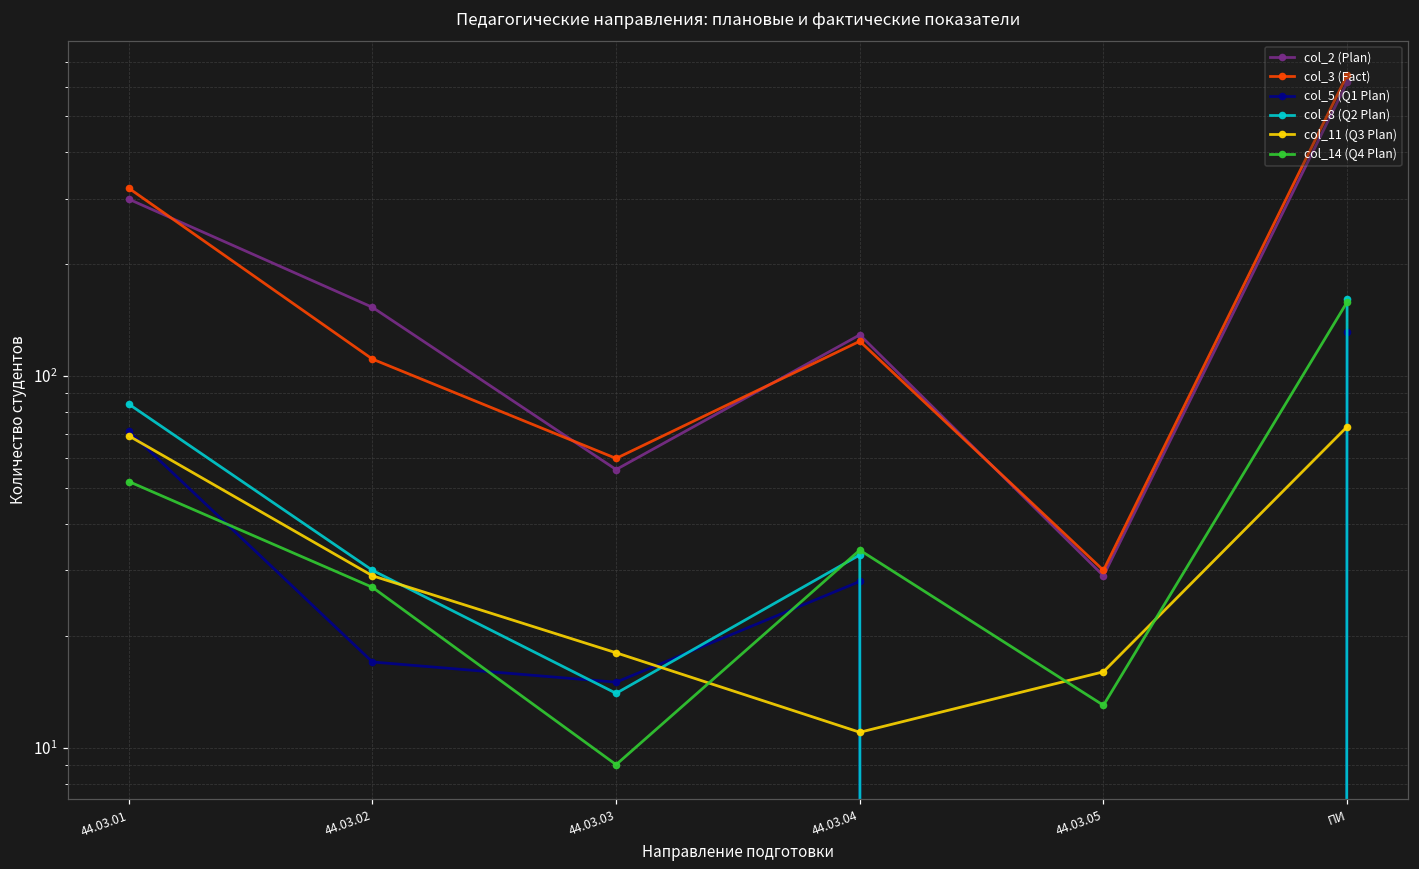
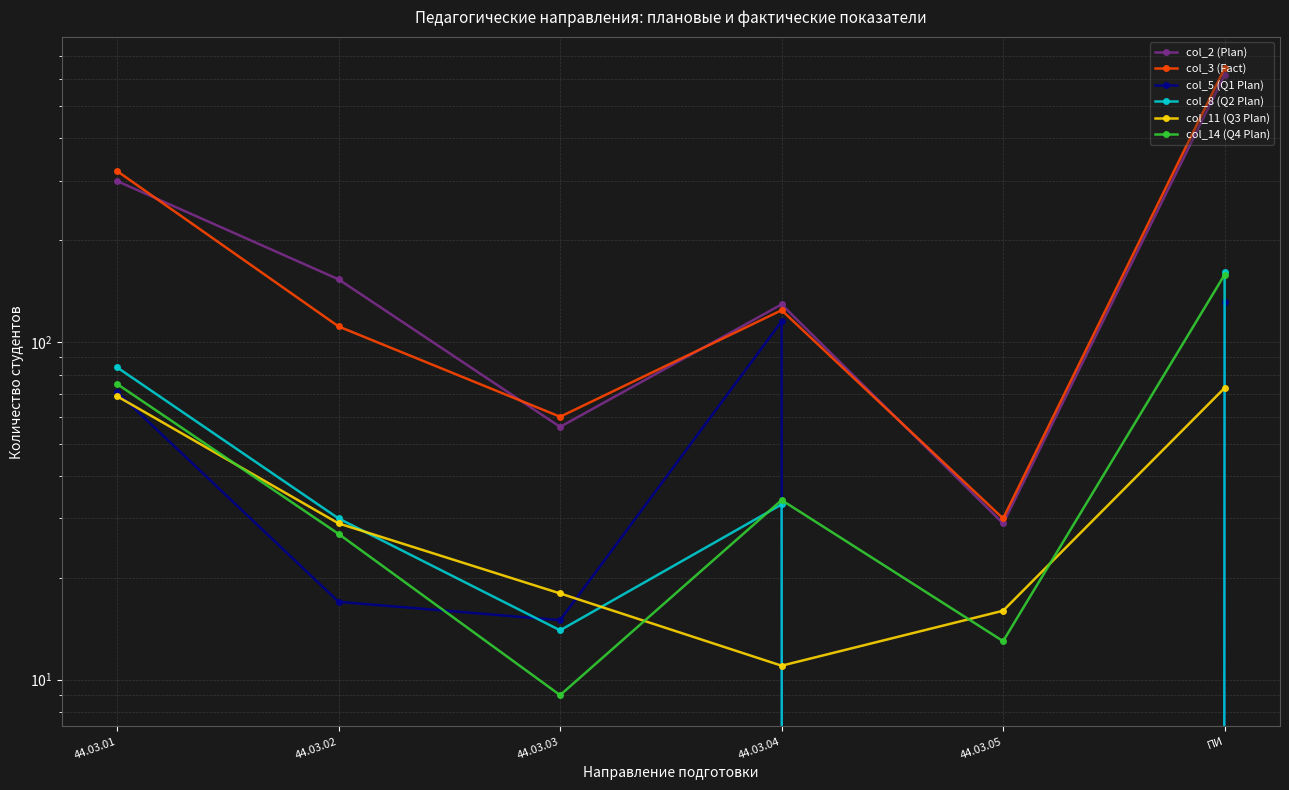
  {
    "col_2 (Plan)": {
      "44.03.01": 300,
      "44.03.02": 150,
      "44.03.03": 56,
      "44.03.04": 129,
      "44.03.05": 29
    },
    "col_3 (Fact)": {
      "44.03.01": 320,
      "44.03.02": 111,
      "44.03.03": 60,
      "44.03.04": 124,
      "44.03.05": 30
    },
    "col_5 (Q1 Plan)": {
      "44.03.01": 71,
      "44.03.02": 17,
      "44.03.03": 15,
-     "44.03.04": 28,
+     "44.03.04": 115,
      "ПИ": 131
    },
    "col_8 (Q2 Plan)": {
      "44.03.01": 84,
      "44.03.02": 30,
      "44.03.03": 14,
      "44.03.04": 33,
      "ПИ": 160
    },
    "col_11 (Q3 Plan)": {
      "44.03.01": 69,
      "44.03.02": 29,
      "44.03.03": 18,
      "44.03.04": 11,
      "44.03.05": 16,
      "ПИ": 73
    },
    "col_14 (Q4 Plan)": {
-     "44.03.01": 52,
+     "44.03.01": 75,
      "44.03.02": 27,
      "44.03.03": 9,
      "44.03.04": 34,
      "44.03.05": 13,
      "ПИ": 160
    }
  }
